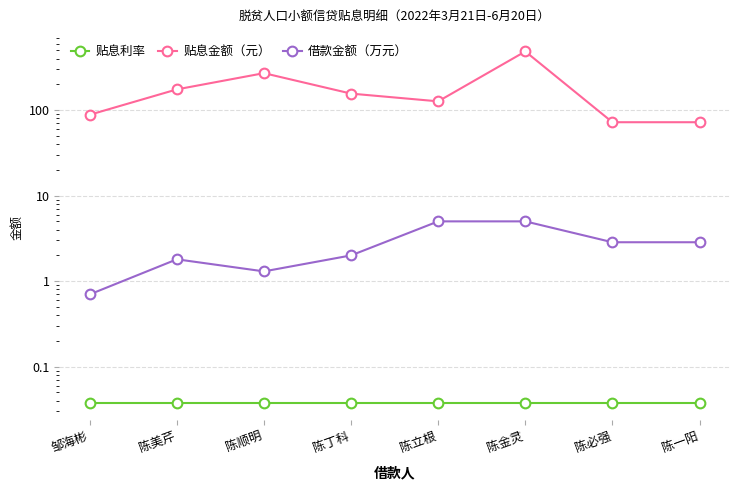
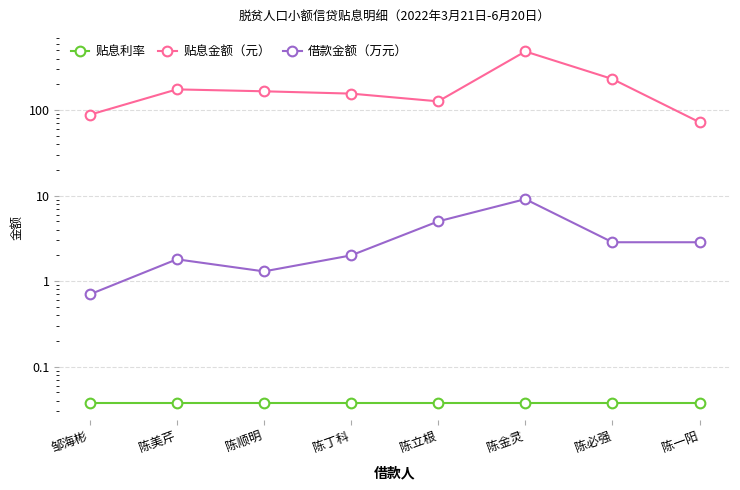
  {
    "贴息利率": {
      "邹海彬": 0.04,
      "陈美芹": 0.04,
      "陈顺明": 0.04,
      "陈丁科": 0.04,
      "陈立根": 0.04,
      "陈金灵": 0.04,
      "陈必强": 0.04,
      "陈一阳": 0.04
    },
    "贴息金额（元）": {
      "邹海彬": 90,
      "陈美芹": 170,
-     "陈顺明": 270,
+     "陈顺明": 170,
      "陈丁科": 160,
      "陈立根": 130,
      "陈金灵": 500,
-     "陈必强": 70,
+     "陈必强": 230,
      "陈一阳": 70
    },
    "借款金额（万元）": {
      "邹海彬": 0.7,
      "陈美芹": 1.8,
      "陈顺明": 1.3,
      "陈丁科": 2,
      "陈立根": 5,
-     "陈金灵": 5,
+     "陈金灵": 9,
      "陈必强": 3,
      "陈一阳": 3
    }
  }
